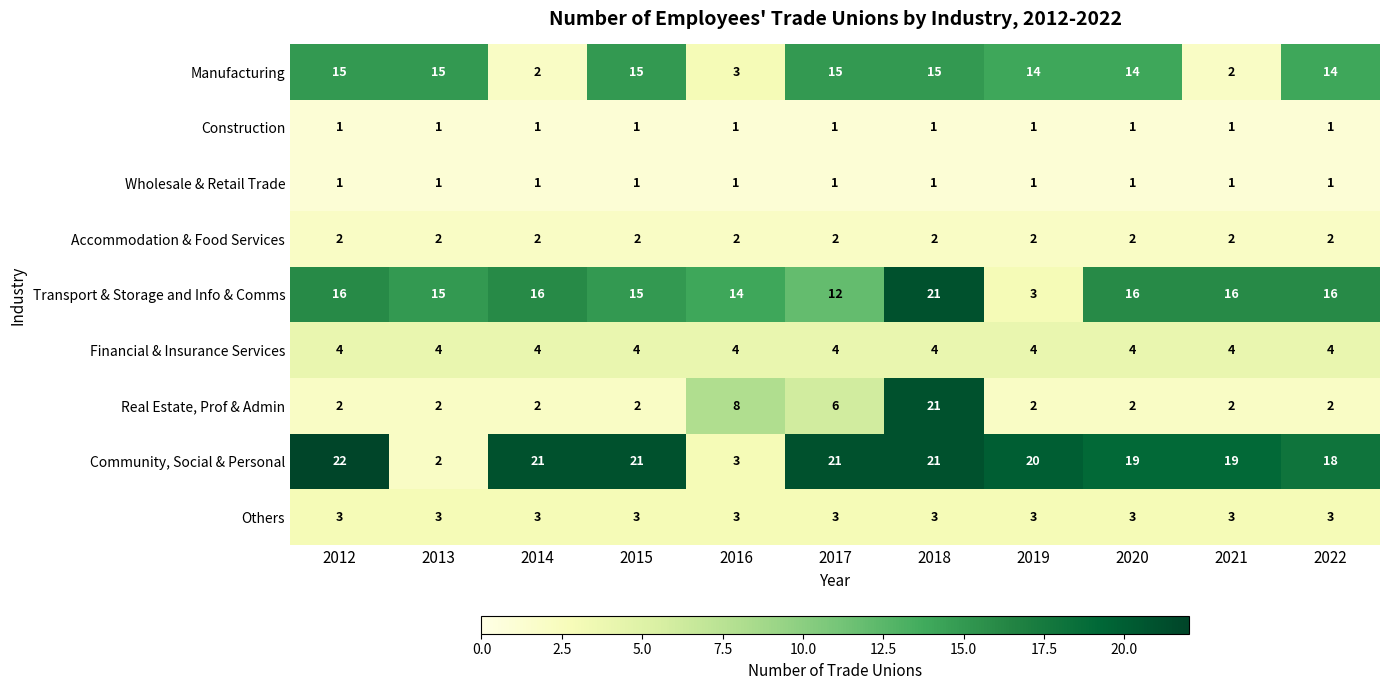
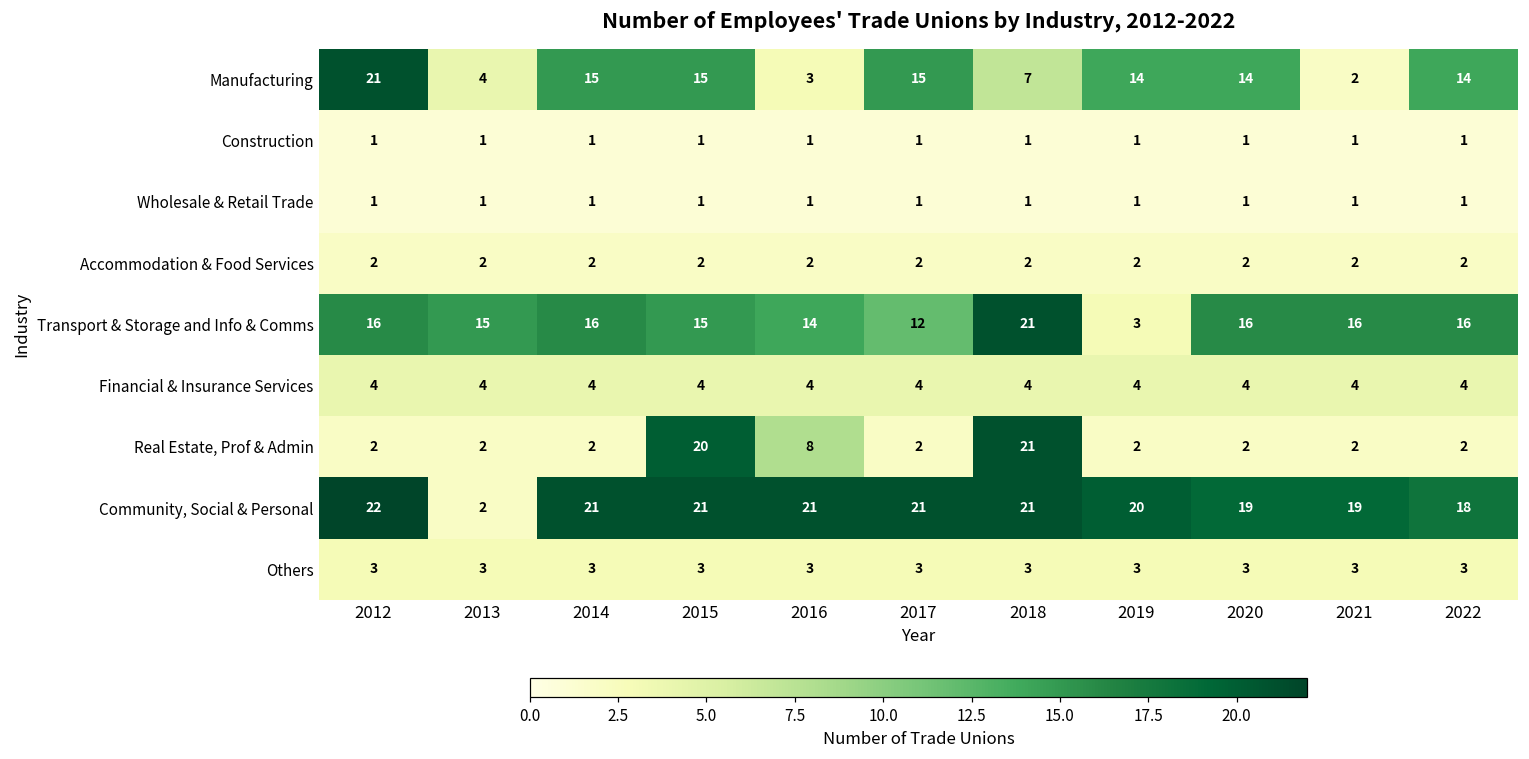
  {
    "Manufacturing": {
-     "2012": 15,
-     "2013": 15,
-     "2014": 2,
+     "2012": 21,
+     "2013": 4,
+     "2014": 15,
      "2015": 15,
      "2016": 3,
      "2017": 15,
-     "2018": 15,
+     "2018": 7,
      "2019": 14,
      "2020": 14,
      "2021": 2,
      "2022": 14
    },
    "Construction": {
      "2012": 1,
      "2013": 1,
      "2014": 1,
      "2015": 1,
      "2016": 1,
      "2017": 1,
      "2018": 1,
      "2019": 1,
      "2020": 1,
      "2021": 1,
      "2022": 1
    },
    "Wholesale & Retail Trade": {
      "2012": 1,
      "2013": 1,
      "2014": 1,
      "2015": 1,
      "2016": 1,
      "2017": 1,
      "2018": 1,
      "2019": 1,
      "2020": 1,
      "2021": 1,
      "2022": 1
    },
    "Accommodation & Food Services": {
      "2012": 2,
      "2013": 2,
      "2014": 2,
      "2015": 2,
      "2016": 2,
      "2017": 2,
      "2018": 2,
      "2019": 2,
      "2020": 2,
      "2021": 2,
      "2022": 2
    },
    "Transport & Storage and Info & Comms": {
      "2012": 16,
      "2013": 15,
      "2014": 16,
      "2015": 15,
      "2016": 14,
      "2017": 12,
      "2018": 21,
      "2019": 3,
      "2020": 16,
      "2021": 16,
      "2022": 16
    },
    "Financial & Insurance Services": {
      "2012": 4,
      "2013": 4,
      "2014": 4,
      "2015": 4,
      "2016": 4,
      "2017": 4,
      "2018": 4,
      "2019": 4,
      "2020": 4,
      "2021": 4,
      "2022": 4
    },
    "Real Estate, Prof & Admin": {
      "2012": 2,
      "2013": 2,
      "2014": 2,
-     "2015": 2,
+     "2015": 20,
      "2016": 8,
-     "2017": 6,
+     "2017": 2,
      "2018": 21,
      "2019": 2,
      "2020": 2,
      "2021": 2,
      "2022": 2
    },
    "Community, Social & Personal": {
      "2012": 22,
      "2013": 2,
      "2014": 21,
      "2015": 21,
-     "2016": 3,
+     "2016": 21,
      "2017": 21,
      "2018": 21,
      "2019": 20,
      "2020": 19,
      "2021": 19,
      "2022": 18
    },
    "Others": {
      "2012": 3,
      "2013": 3,
      "2014": 3,
      "2015": 3,
      "2016": 3,
      "2017": 3,
      "2018": 3,
      "2019": 3,
      "2020": 3,
      "2021": 3,
      "2022": 3
    }
  }
